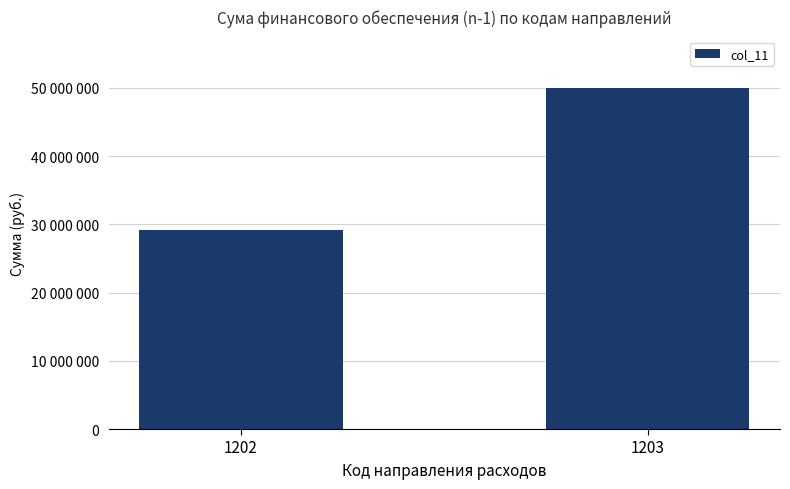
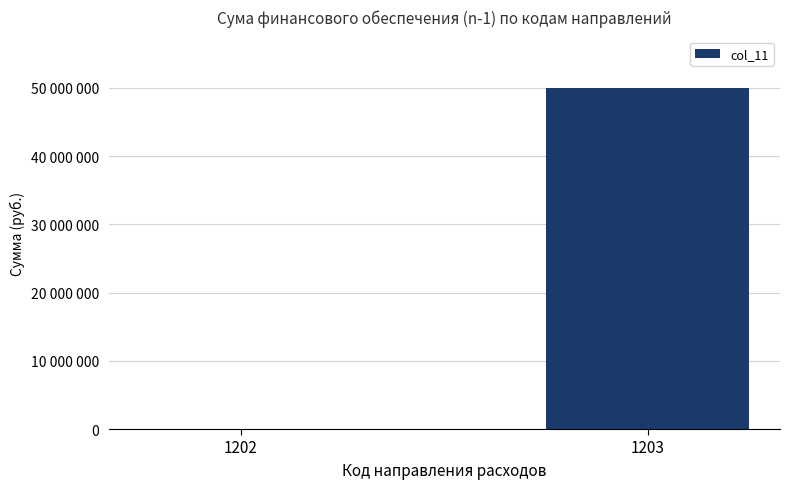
  {
-   "1202": 29000000,
+   "1202": 0,
    "1203": 50000000
  }
